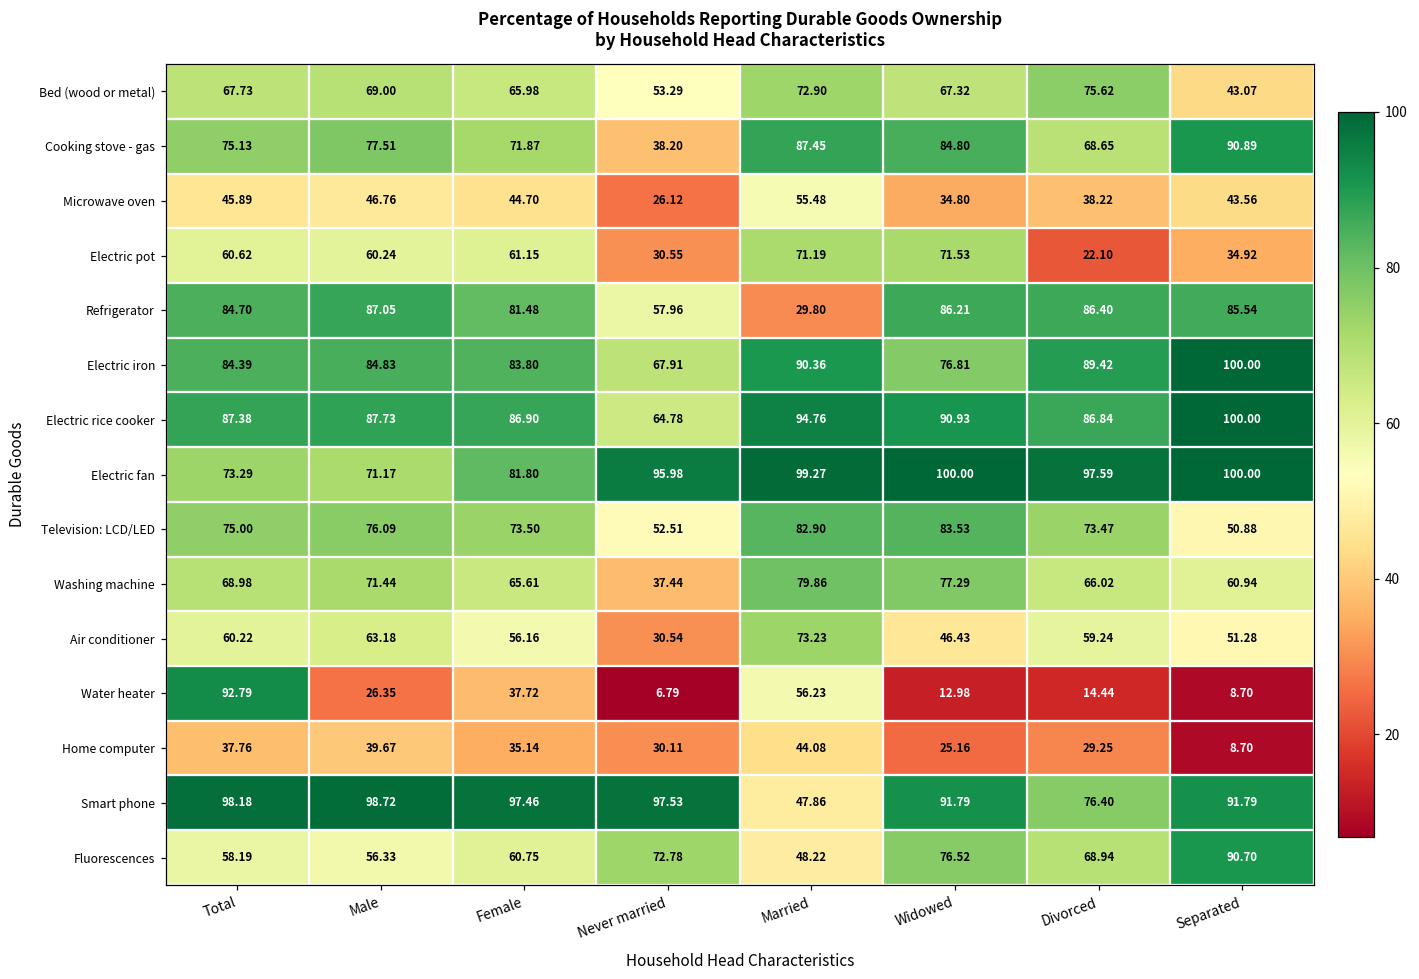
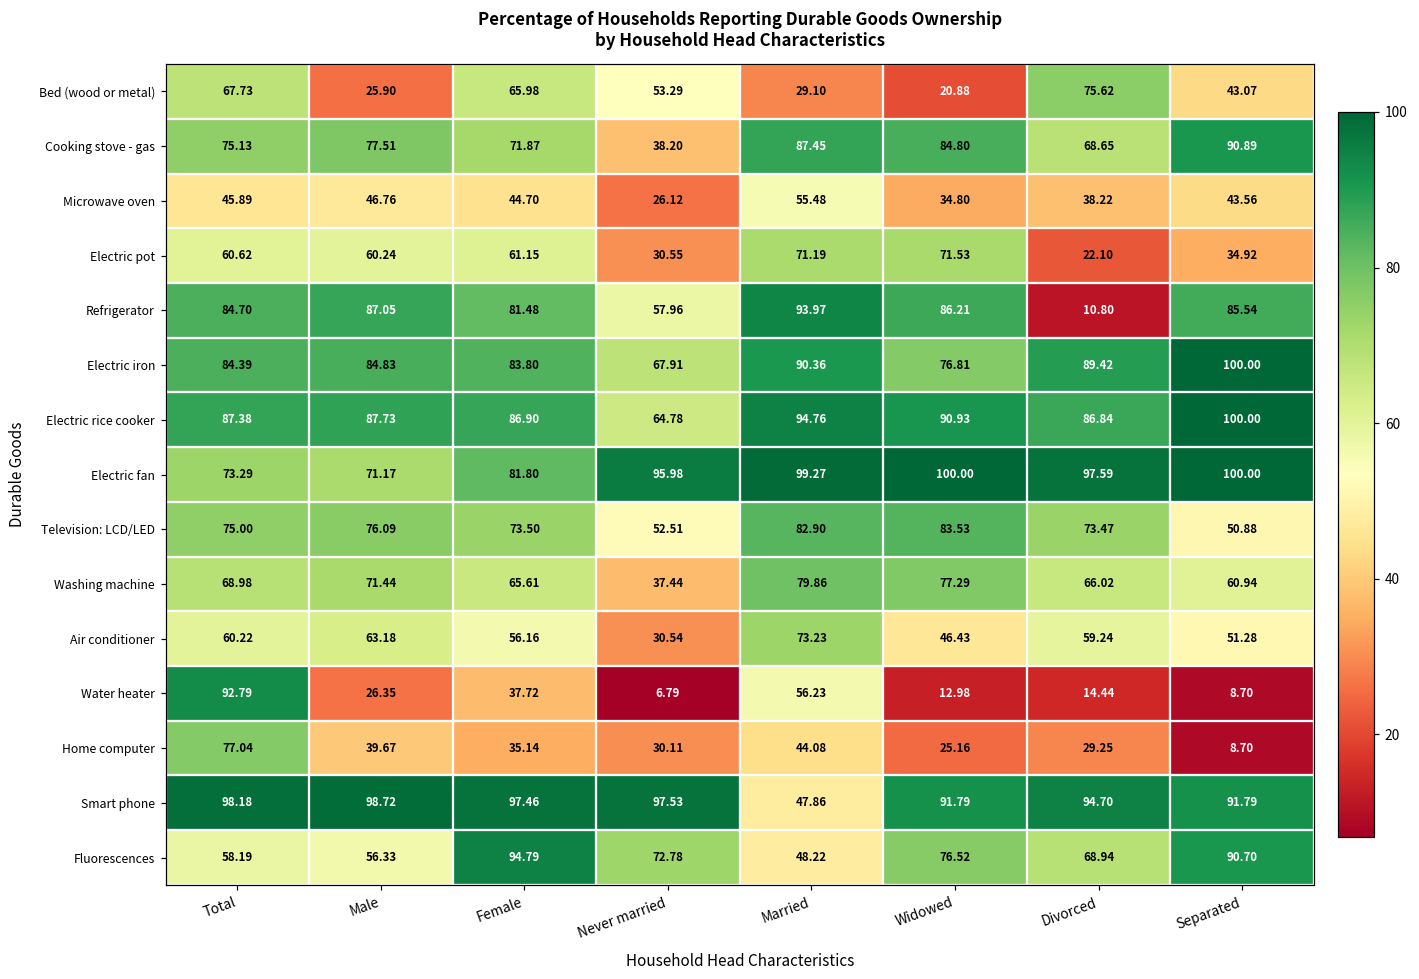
  {
    "Bed (wood or metal)": {
      "Total": 67.73,
-     "Male": 69.00,
+     "Male": 25.90,
      "Female": 65.98,
      "Never married": 53.29,
-     "Married": 72.90,
-     "Widowed": 67.32,
+     "Married": 29.10,
+     "Widowed": 20.88,
      "Divorced": 75.62,
      "Separated": 43.07
    },
    "Cooking stove - gas": {
      "Total": 75.13,
      "Male": 77.51,
      "Female": 71.87,
      "Never married": 38.20,
      "Married": 87.45,
      "Widowed": 84.80,
      "Divorced": 68.65,
      "Separated": 90.89
    },
    "Microwave oven": {
      "Total": 45.89,
      "Male": 46.76,
      "Female": 44.70,
      "Never married": 26.12,
      "Married": 55.48,
      "Widowed": 34.80,
      "Divorced": 38.22,
      "Separated": 43.56
    },
    "Electric pot": {
      "Total": 60.62,
      "Male": 60.24,
      "Female": 61.15,
      "Never married": 30.55,
      "Married": 71.19,
      "Widowed": 71.53,
      "Divorced": 22.10,
      "Separated": 34.92
    },
    "Refrigerator": {
      "Total": 84.70,
      "Male": 87.05,
      "Female": 81.48,
      "Never married": 57.96,
-     "Married": 29.80,
+     "Married": 93.97,
      "Widowed": 86.21,
-     "Divorced": 86.40,
+     "Divorced": 10.80,
      "Separated": 85.54
    },
    "Electric iron": {
      "Total": 84.39,
      "Male": 84.83,
      "Female": 83.80,
      "Never married": 67.91,
      "Married": 90.36,
      "Widowed": 76.81,
      "Divorced": 89.42,
      "Separated": 100.00
    },
    "Electric rice cooker": {
      "Total": 87.38,
      "Male": 87.73,
      "Female": 86.90,
      "Never married": 64.78,
      "Married": 94.76,
      "Widowed": 90.93,
      "Divorced": 86.84,
      "Separated": 100.00
    },
    "Electric fan": {
      "Total": 73.29,
      "Male": 71.17,
      "Female": 81.80,
      "Never married": 95.98,
      "Married": 99.27,
      "Widowed": 100.00,
      "Divorced": 97.59,
      "Separated": 100.00
    },
    "Television: LCD/LED": {
      "Total": 75.00,
      "Male": 76.09,
      "Female": 73.50,
      "Never married": 52.51,
      "Married": 82.90,
      "Widowed": 83.53,
      "Divorced": 73.47,
      "Separated": 50.88
    },
    "Washing machine": {
      "Total": 68.98,
      "Male": 71.44,
      "Female": 65.61,
      "Never married": 37.44,
      "Married": 79.86,
      "Widowed": 77.29,
      "Divorced": 66.02,
      "Separated": 60.94
    },
    "Air conditioner": {
      "Total": 60.22,
      "Male": 63.18,
      "Female": 56.16,
      "Never married": 30.54,
      "Married": 73.23,
      "Widowed": 46.43,
      "Divorced": 59.24,
      "Separated": 51.28
    },
    "Water heater": {
      "Total": 92.79,
      "Male": 26.35,
      "Female": 37.72,
      "Never married": 6.79,
      "Married": 56.23,
      "Widowed": 12.98,
      "Divorced": 14.44,
      "Separated": 8.70
    },
    "Home computer": {
-     "Total": 37.76,
+     "Total": 77.04,
      "Male": 39.67,
      "Female": 35.14,
      "Never married": 30.11,
      "Married": 44.08,
      "Widowed": 25.16,
      "Divorced": 29.25,
      "Separated": 8.70
    },
    "Smart phone": {
      "Total": 98.18,
      "Male": 98.72,
      "Female": 97.46,
      "Never married": 97.53,
      "Married": 47.86,
      "Widowed": 91.79,
-     "Divorced": 76.40,
+     "Divorced": 94.70,
      "Separated": 91.79
    },
    "Fluorescences": {
      "Total": 58.19,
      "Male": 56.33,
-     "Female": 60.75,
+     "Female": 94.79,
      "Never married": 72.78,
      "Married": 48.22,
      "Widowed": 76.52,
      "Divorced": 68.94,
      "Separated": 90.70
    }
  }
